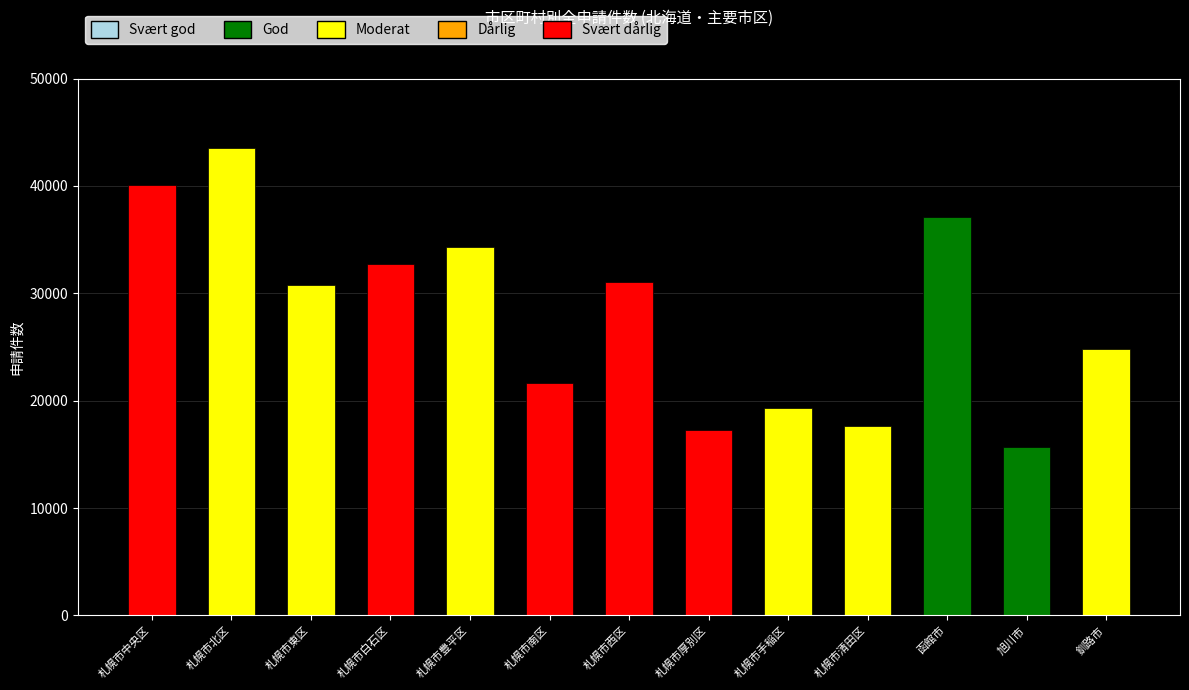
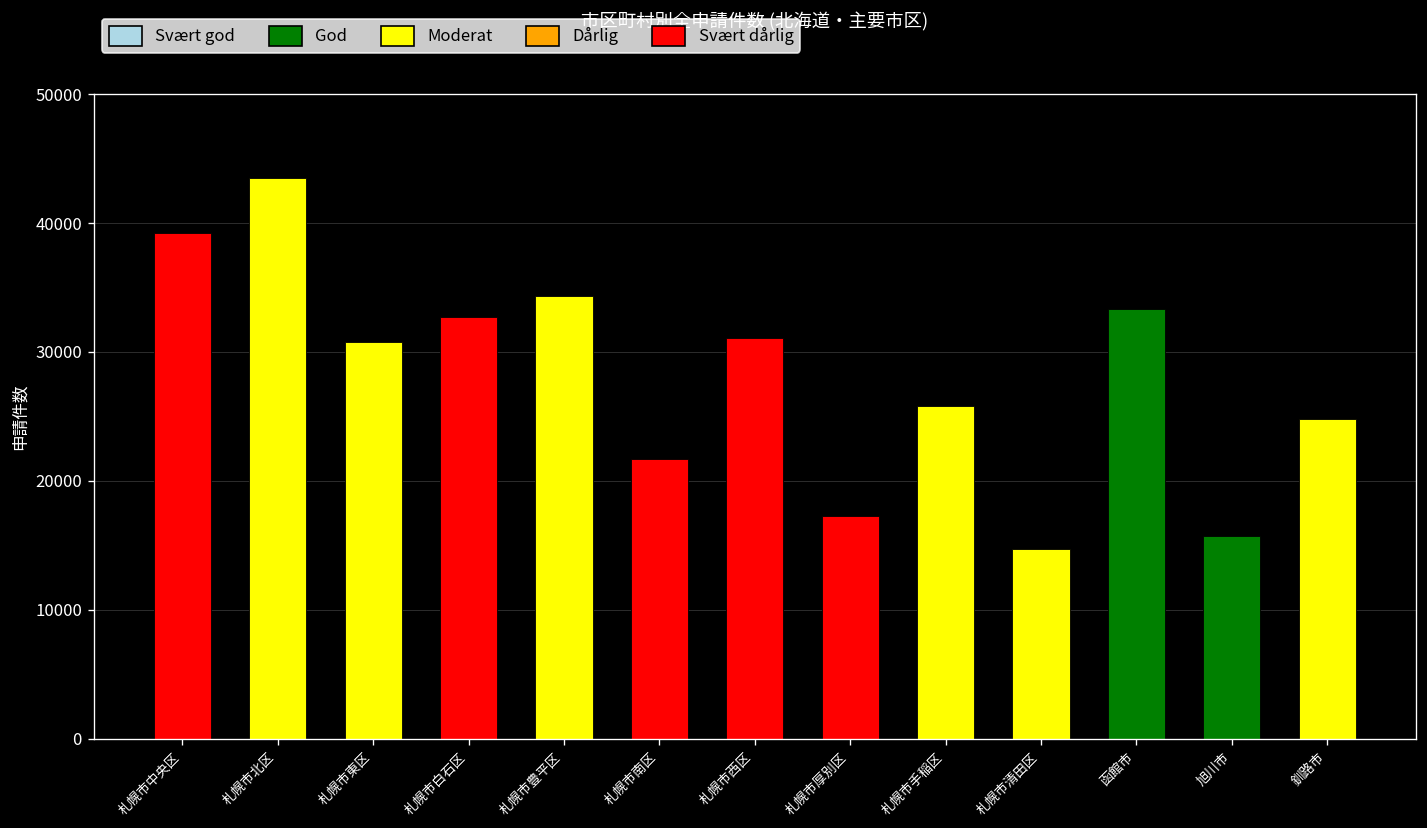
  {
-   "札幌市中央区": 40100,
+   "札幌市中央区": 39200,
    "札幌市北区": 43500,
    "札幌市東区": 30800,
    "札幌市白石区": 32700,
    "札幌市豊平区": 34300,
    "札幌市南区": 21700,
    "札幌市西区": 31100,
    "札幌市厚別区": 17300,
-   "札幌市手稲区": 19300,
-   "札幌市清田区": 17600,
-   "函館市": 37100,
+   "札幌市手稲区": 25800,
+   "札幌市清田区": 14700,
+   "函館市": 33300,
    "旭川市": 15700,
    "釧路市": 24800
  }
